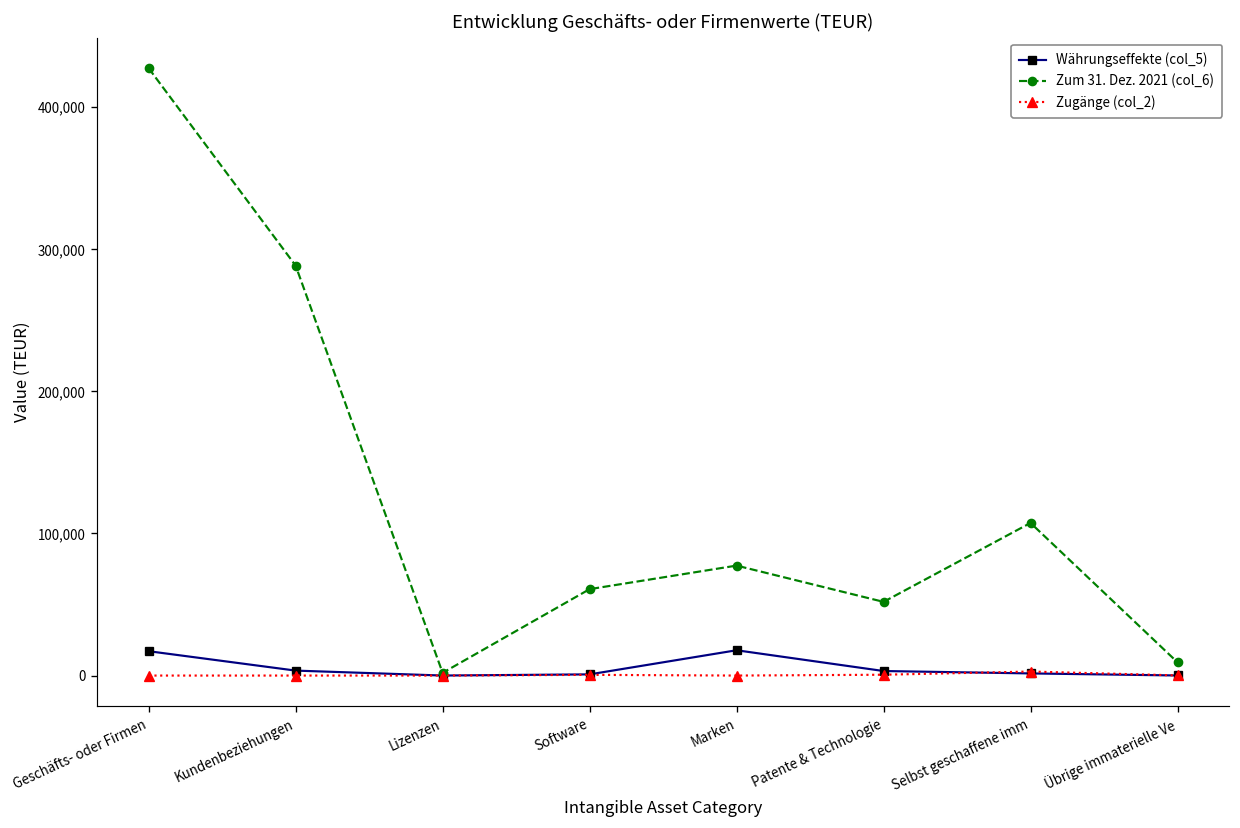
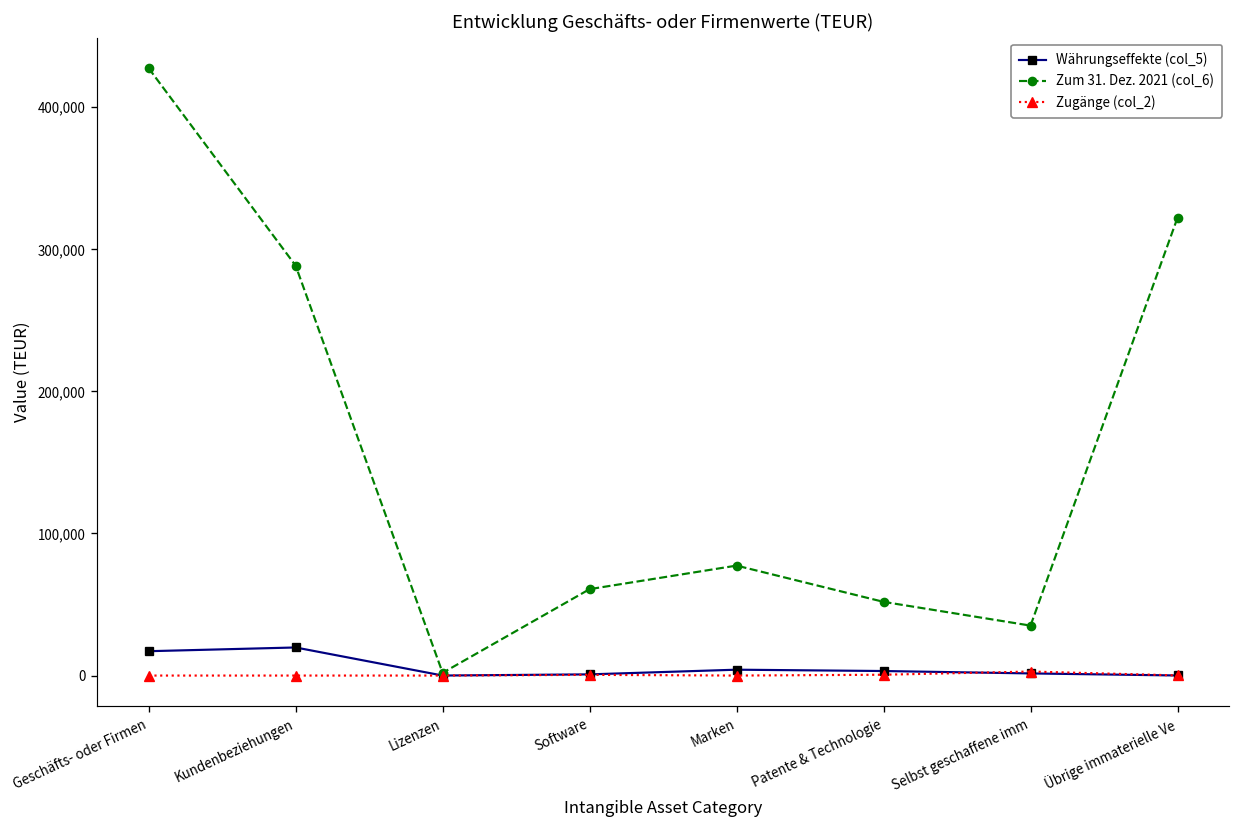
  {
    "Währungseffekte (col_5)": {
      "Geschäfts- oder Firmen": "17,000",
-     "Kundenbeziehungen": "3,000",
-     "Marken": "18,000",
+     "Kundenbeziehungen": "20,000",
+     "Marken": "4,000",
      "Patente & Technologie": "3,000"
    },
    "Zum 31. Dez. 2021 (col_6)": {
      "Geschäfts- oder Firmen": "427,000",
      "Kundenbeziehungen": "288,000",
      "Software": "61,000",
      "Marken": "77,000",
      "Patente & Technologie": "52,000",
-     "Selbst geschaffene imm": "107,000",
-     "Übrige immaterielle Ve": "9,000"
+     "Selbst geschaffene imm": "35,000",
+     "Übrige immaterielle Ve": "322,000"
    },
    "Zugänge (col_2)": {
      "Geschäfts- oder Firmen": "0",
      "Kundenbeziehungen": "0",
      "Marken": "0",
      "Patente & Technologie": "1,000"
    }
  }
